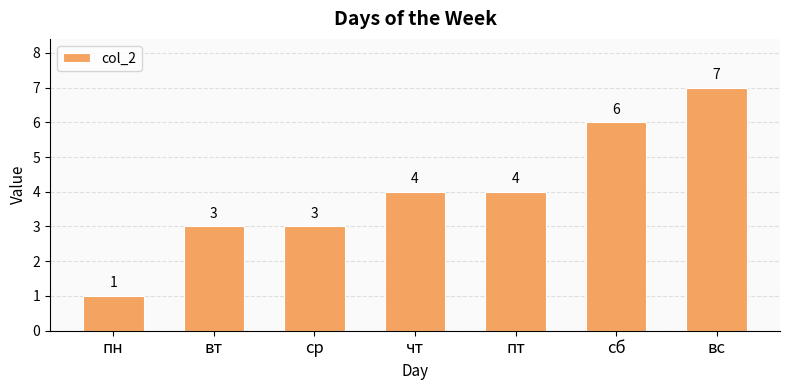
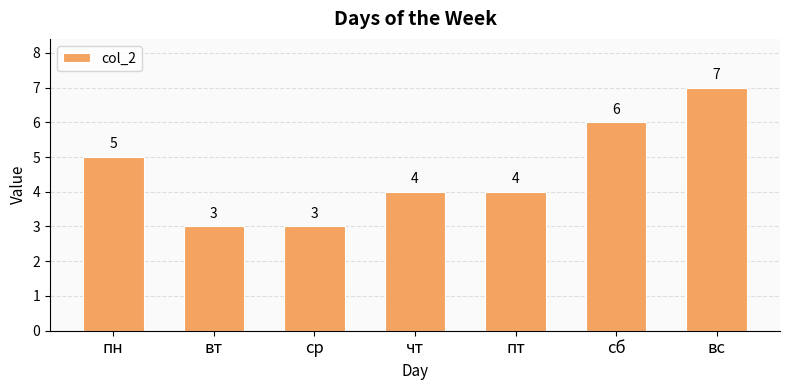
  {
-   "пн": 1,
+   "пн": 5,
    "вт": 3,
    "ср": 3,
    "чт": 4,
    "пт": 4,
    "сб": 6,
    "вс": 7
  }
